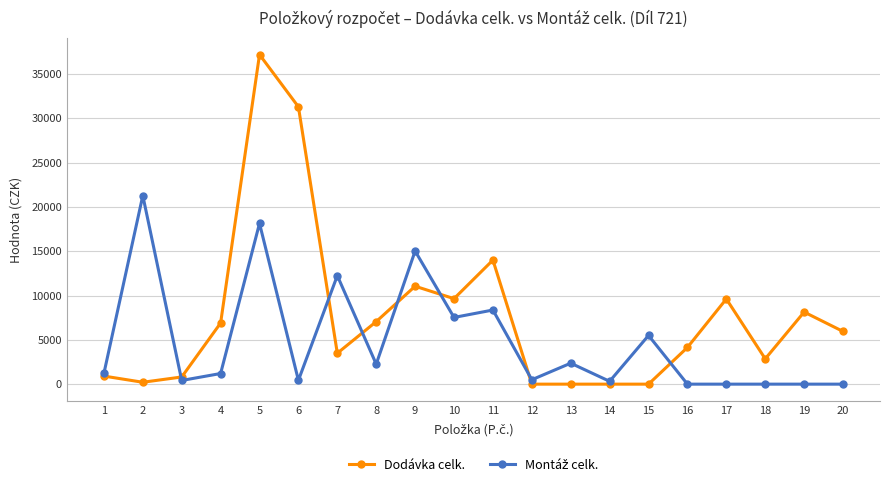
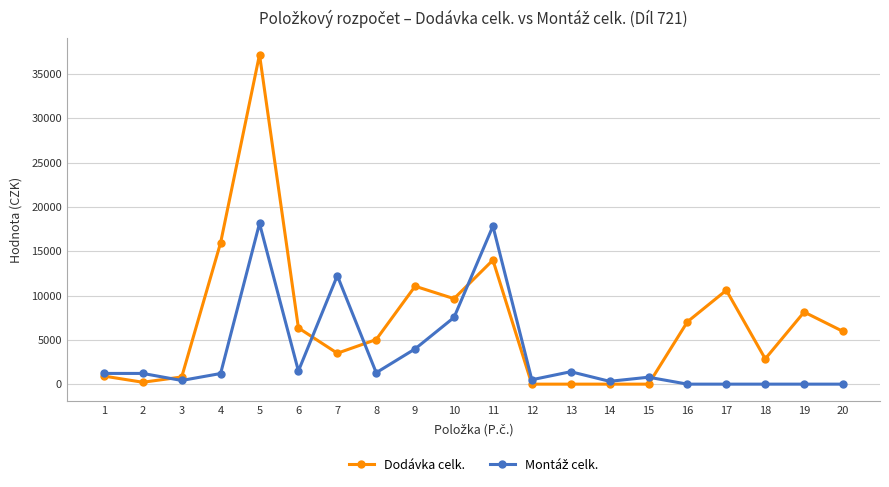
  {
    "Dodávka celk.": {
      "1": 1000,
      "2": 0,
      "3": 1000,
-     "4": 7000,
+     "4": 16000,
      "5": 37000,
-     "6": 31000,
+     "6": 6000,
      "7": 3000,
-     "8": 7000,
+     "8": 5000,
      "9": 11000,
      "10": 10000,
      "11": 14000,
      "12": 0,
      "13": 0,
      "14": 0,
      "15": 0,
-     "16": 4000,
-     "17": 10000,
+     "16": 7000,
+     "17": 11000,
      "18": 3000,
      "19": 8000,
      "20": 6000
    },
    "Montáž celk.": {
      "1": 1000,
-     "2": 21000,
+     "2": 1000,
      "3": 0,
      "4": 1000,
      "5": 18000,
-     "6": 0,
+     "6": 1000,
      "7": 12000,
-     "8": 2000,
-     "9": 15000,
+     "8": 1000,
+     "9": 4000,
      "10": 8000,
-     "11": 8000,
+     "11": 18000,
      "12": 0,
-     "13": 2000,
+     "13": 1000,
      "14": 0,
-     "15": 5000,
+     "15": 1000,
      "16": 0,
      "17": 0,
      "18": 0,
      "19": 0,
      "20": 0
    }
  }
